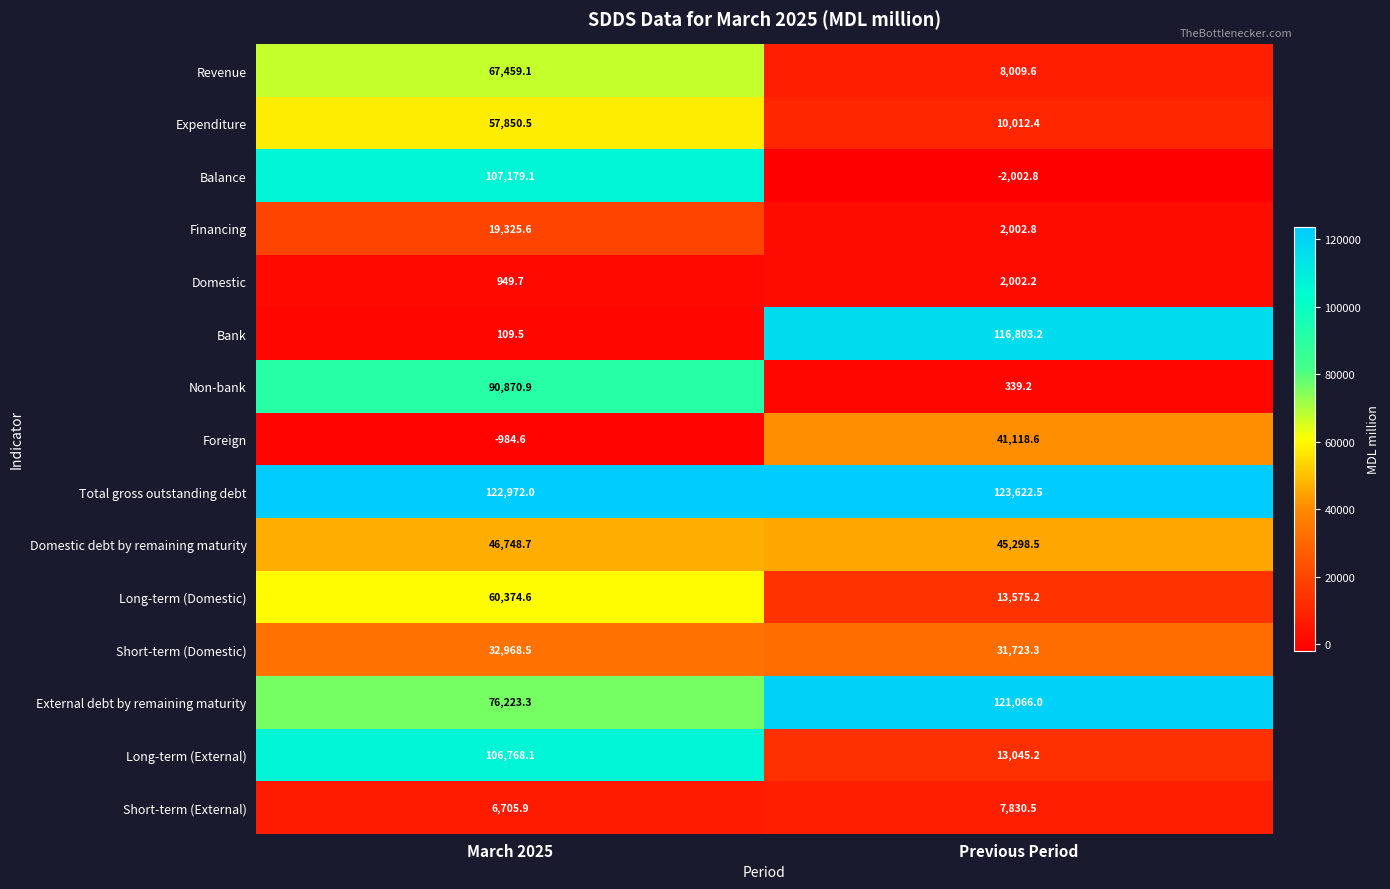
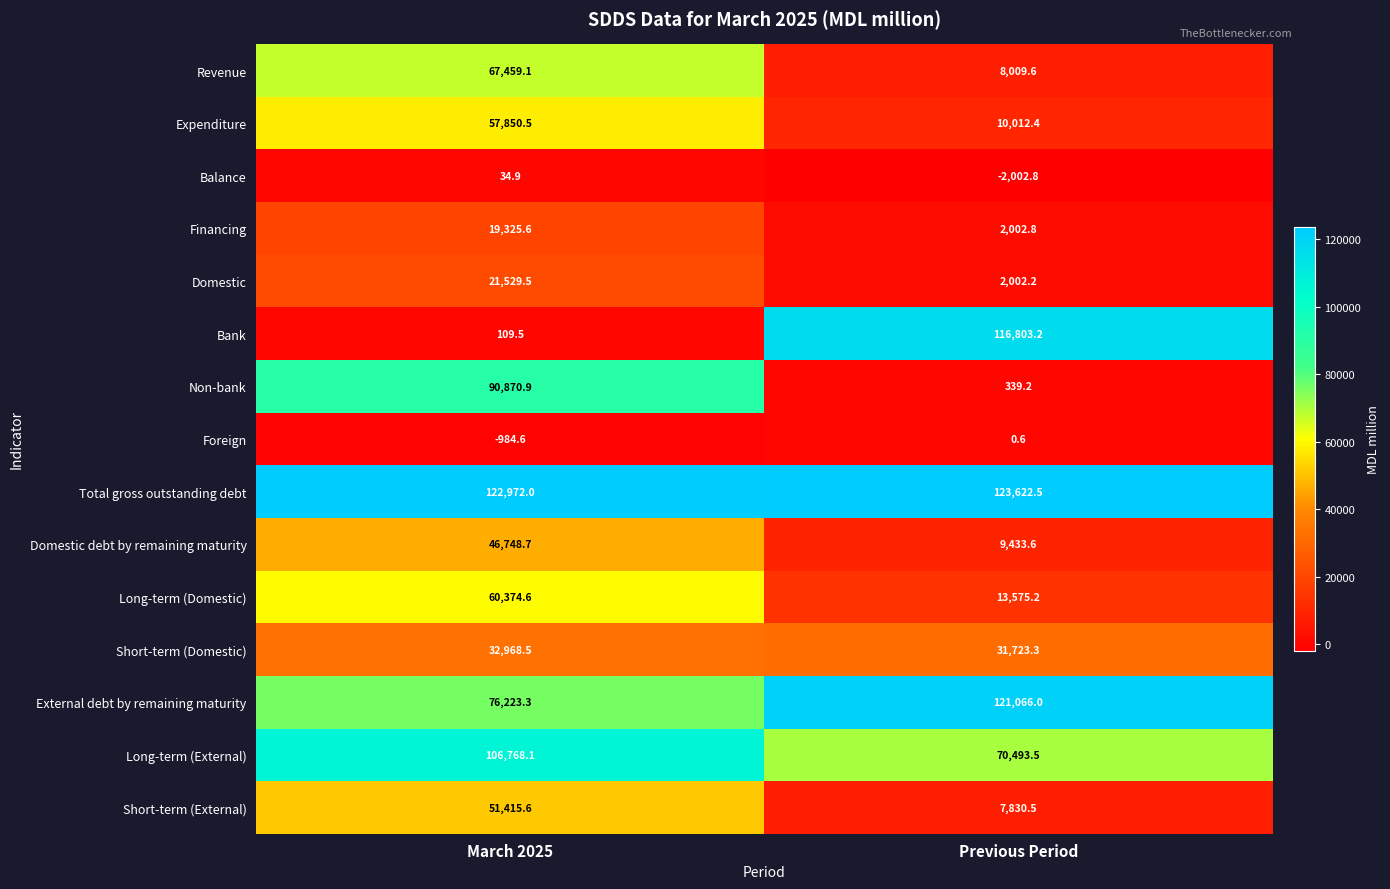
  {
    "Revenue": {
      "March 2025": "67,459.1",
      "Previous Period": "8,009.6"
    },
    "Expenditure": {
      "March 2025": "57,850.5",
      "Previous Period": "10,012.4"
    },
    "Balance": {
-     "March 2025": "107,179.1",
+     "March 2025": "34.9",
      "Previous Period": "-2,002.8"
    },
    "Financing": {
      "March 2025": "19,325.6",
      "Previous Period": "2,002.8"
    },
    "Domestic": {
-     "March 2025": "949.7",
+     "March 2025": "21,529.5",
      "Previous Period": "2,002.2"
    },
    "Bank": {
      "March 2025": "109.5",
      "Previous Period": "116,803.2"
    },
    "Non-bank": {
      "March 2025": "90,870.9",
      "Previous Period": "339.2"
    },
    "Foreign": {
      "March 2025": "-984.6",
-     "Previous Period": "41,118.6"
+     "Previous Period": "0.6"
    },
    "Total gross outstanding debt": {
      "March 2025": "122,972.0",
      "Previous Period": "123,622.5"
    },
    "Domestic debt by remaining maturity": {
      "March 2025": "46,748.7",
-     "Previous Period": "45,298.5"
+     "Previous Period": "9,433.6"
    },
    "Long-term (Domestic)": {
      "March 2025": "60,374.6",
      "Previous Period": "13,575.2"
    },
    "Short-term (Domestic)": {
      "March 2025": "32,968.5",
      "Previous Period": "31,723.3"
    },
    "External debt by remaining maturity": {
      "March 2025": "76,223.3",
      "Previous Period": "121,066.0"
    },
    "Long-term (External)": {
      "March 2025": "106,768.1",
-     "Previous Period": "13,045.2"
+     "Previous Period": "70,493.5"
    },
    "Short-term (External)": {
-     "March 2025": "6,705.9",
+     "March 2025": "51,415.6",
      "Previous Period": "7,830.5"
    }
  }
